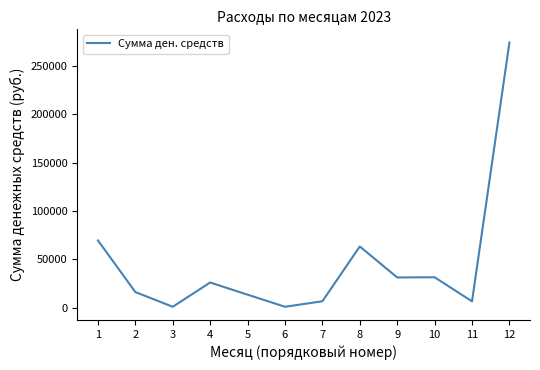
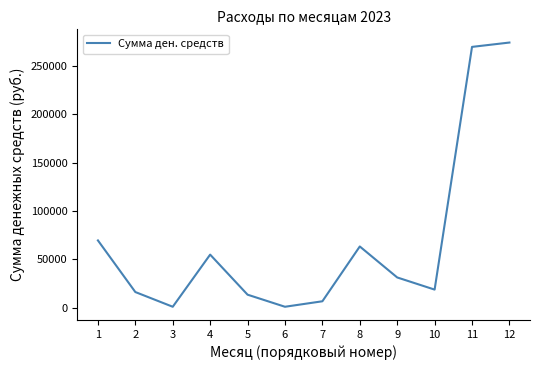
  {
    "1": 70000,
    "2": 20000,
    "3": 0,
-   "4": 30000,
+   "4": 50000,
    "5": 10000,
    "6": 0,
    "7": 10000,
    "8": 60000,
    "9": 30000,
-   "10": 30000,
-   "11": 10000,
+   "10": 20000,
+   "11": 270000,
    "12": 270000
  }
